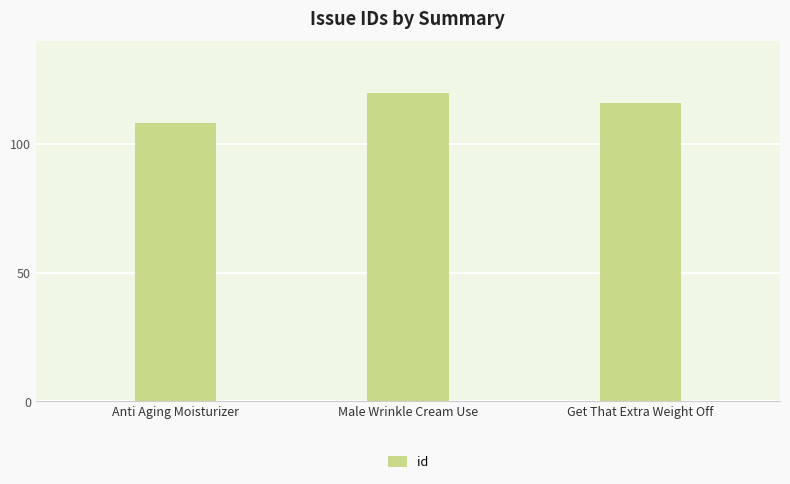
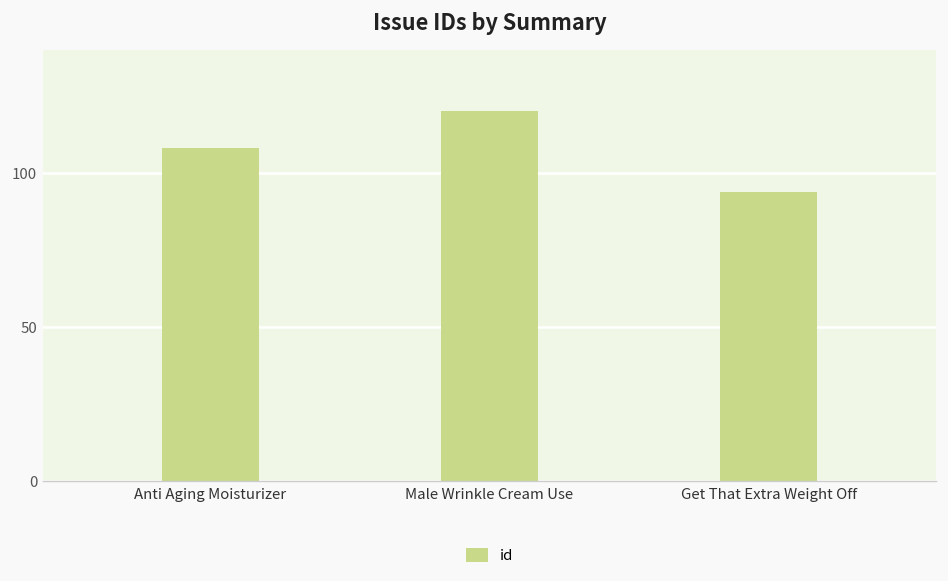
  {
    "Anti Aging Moisturizer": 108,
    "Male Wrinkle Cream Use": 120,
-   "Get That Extra Weight Off": 116
+   "Get That Extra Weight Off": 94
  }
